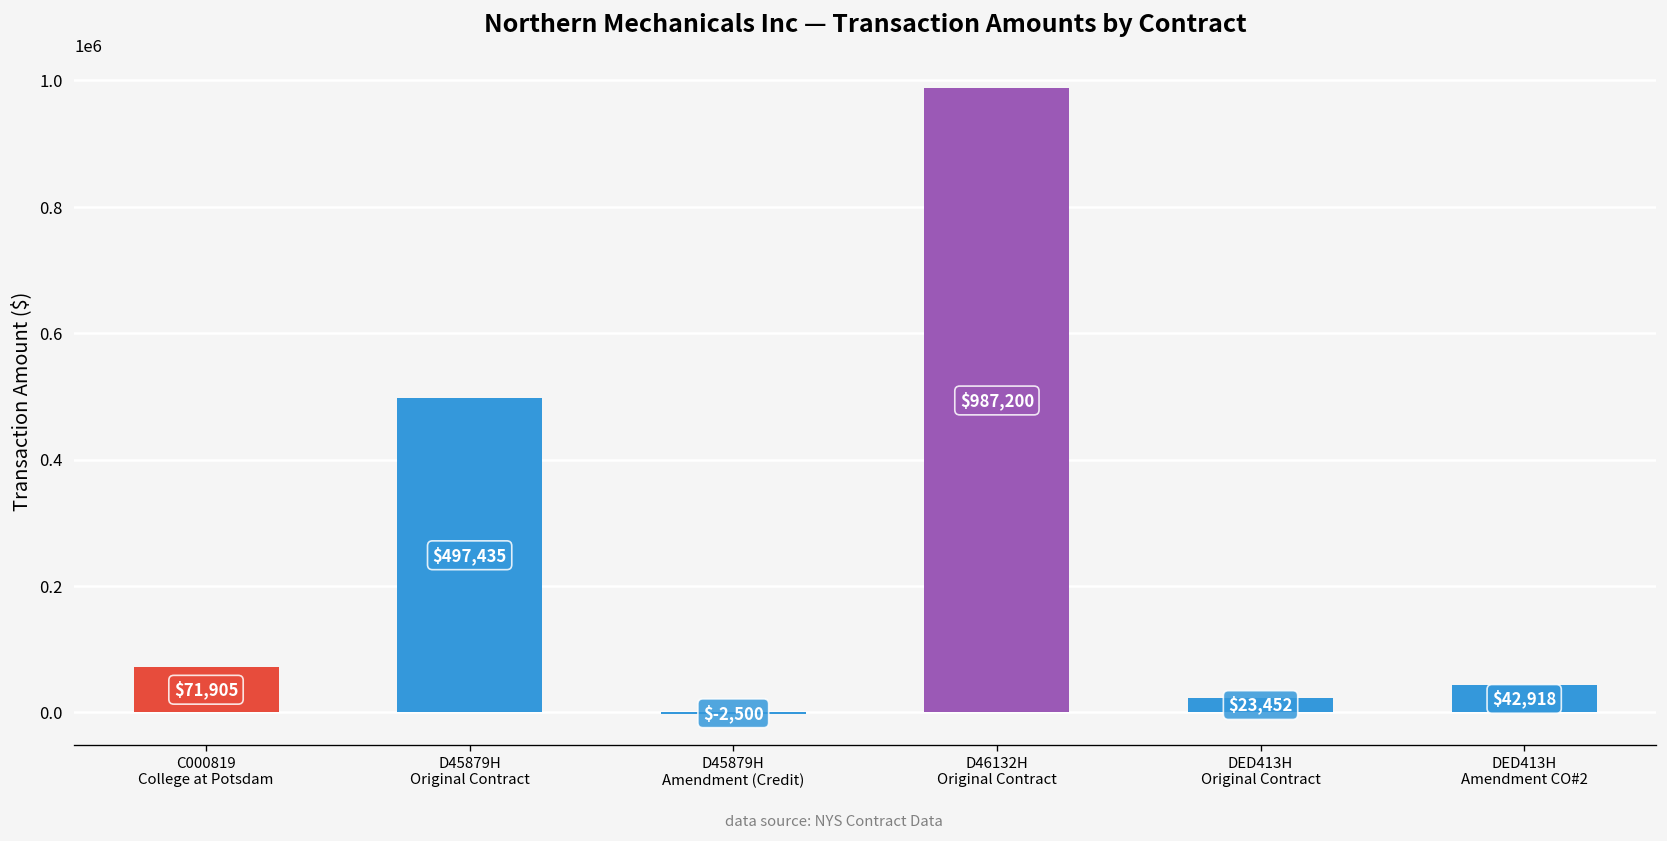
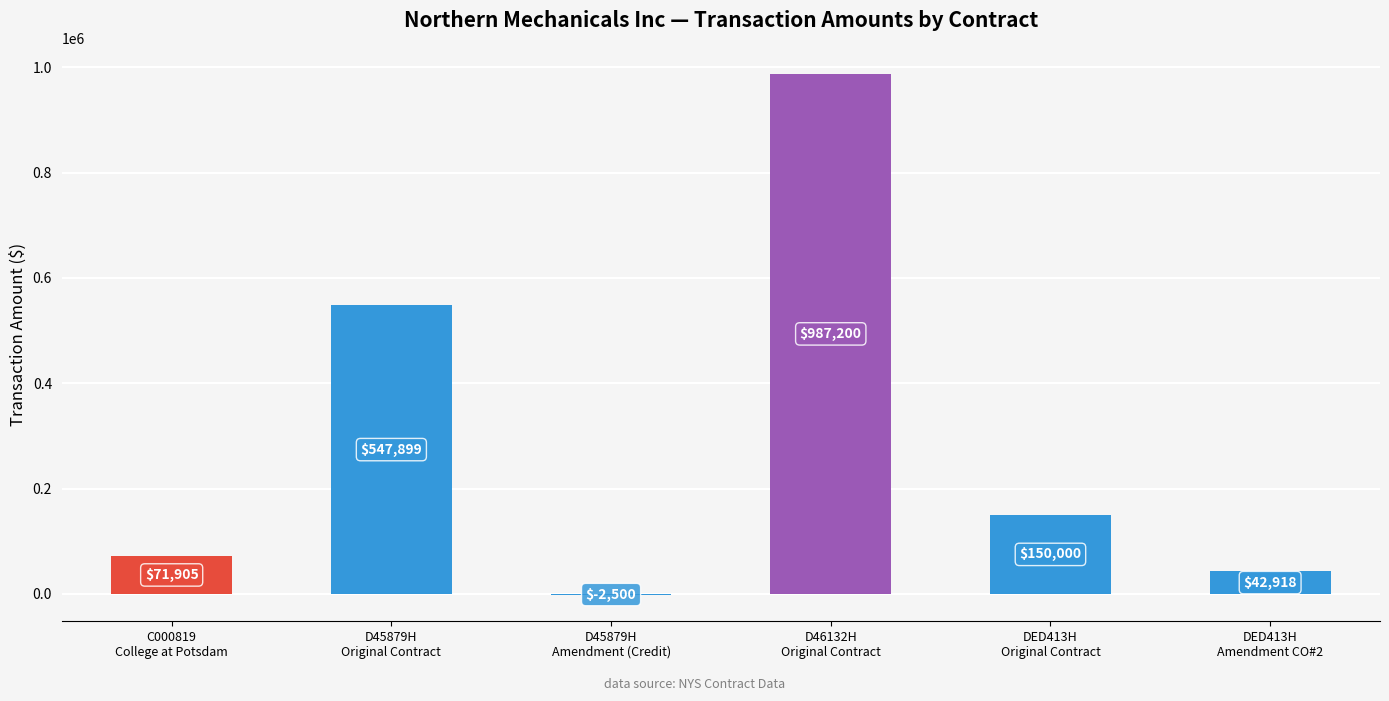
  {
-   "D45879H Original Contract": "$497,435",
-   "DED413H Original Contract": "$23,452"
+   "D45879H Original Contract": "$547,899",
+   "DED413H Original Contract": "$150,000"
  }
